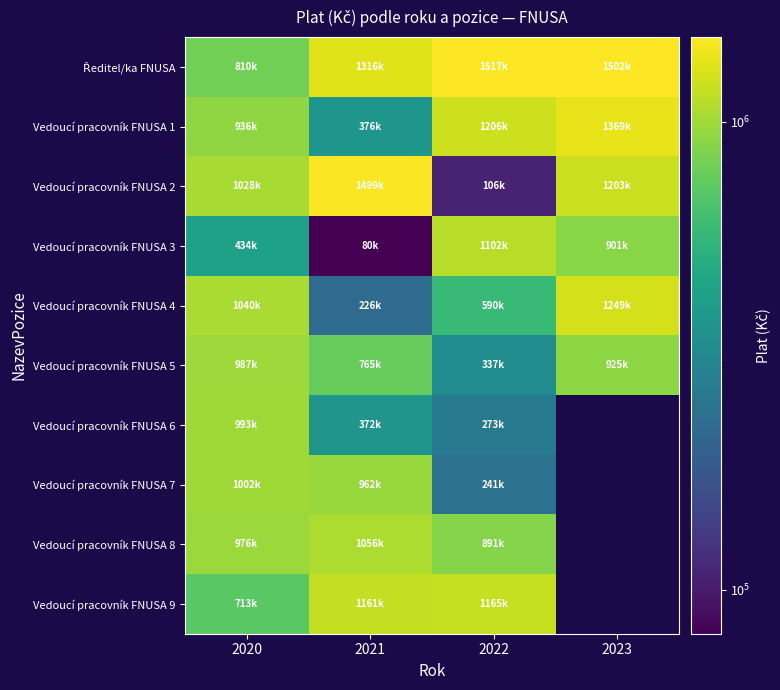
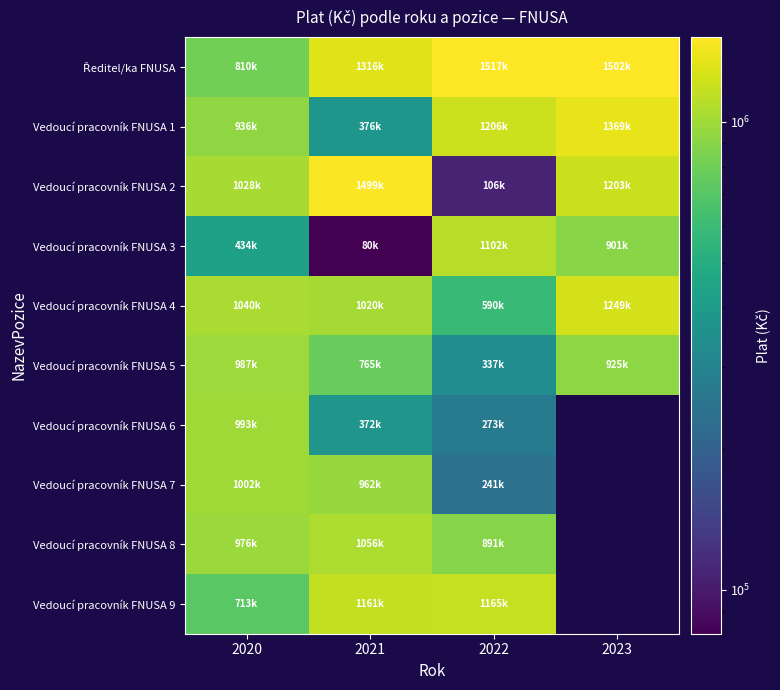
  {
    "Ředitel/ka FNUSA": {
      "2020": "810k",
      "2021": "1316k",
      "2022": "1517k",
      "2023": "1502k"
    },
    "Vedoucí pracovník FNUSA 1": {
      "2020": "936k",
      "2021": "376k",
      "2022": "1206k",
      "2023": "1369k"
    },
    "Vedoucí pracovník FNUSA 2": {
      "2020": "1028k",
      "2021": "1499k",
      "2022": "106k",
      "2023": "1203k"
    },
    "Vedoucí pracovník FNUSA 3": {
      "2020": "434k",
      "2021": "80k",
      "2022": "1102k",
      "2023": "901k"
    },
    "Vedoucí pracovník FNUSA 4": {
      "2020": "1040k",
-     "2021": "226k",
+     "2021": "1020k",
      "2022": "590k",
      "2023": "1249k"
    },
    "Vedoucí pracovník FNUSA 5": {
      "2020": "987k",
      "2021": "765k",
      "2022": "337k",
      "2023": "925k"
    },
    "Vedoucí pracovník FNUSA 6": {
      "2020": "993k",
      "2021": "372k",
      "2022": "273k"
    },
    "Vedoucí pracovník FNUSA 7": {
      "2020": "1002k",
      "2021": "962k",
      "2022": "241k"
    },
    "Vedoucí pracovník FNUSA 8": {
      "2020": "976k",
      "2021": "1056k",
      "2022": "891k"
    },
    "Vedoucí pracovník FNUSA 9": {
      "2020": "713k",
      "2021": "1161k",
      "2022": "1165k"
    }
  }
